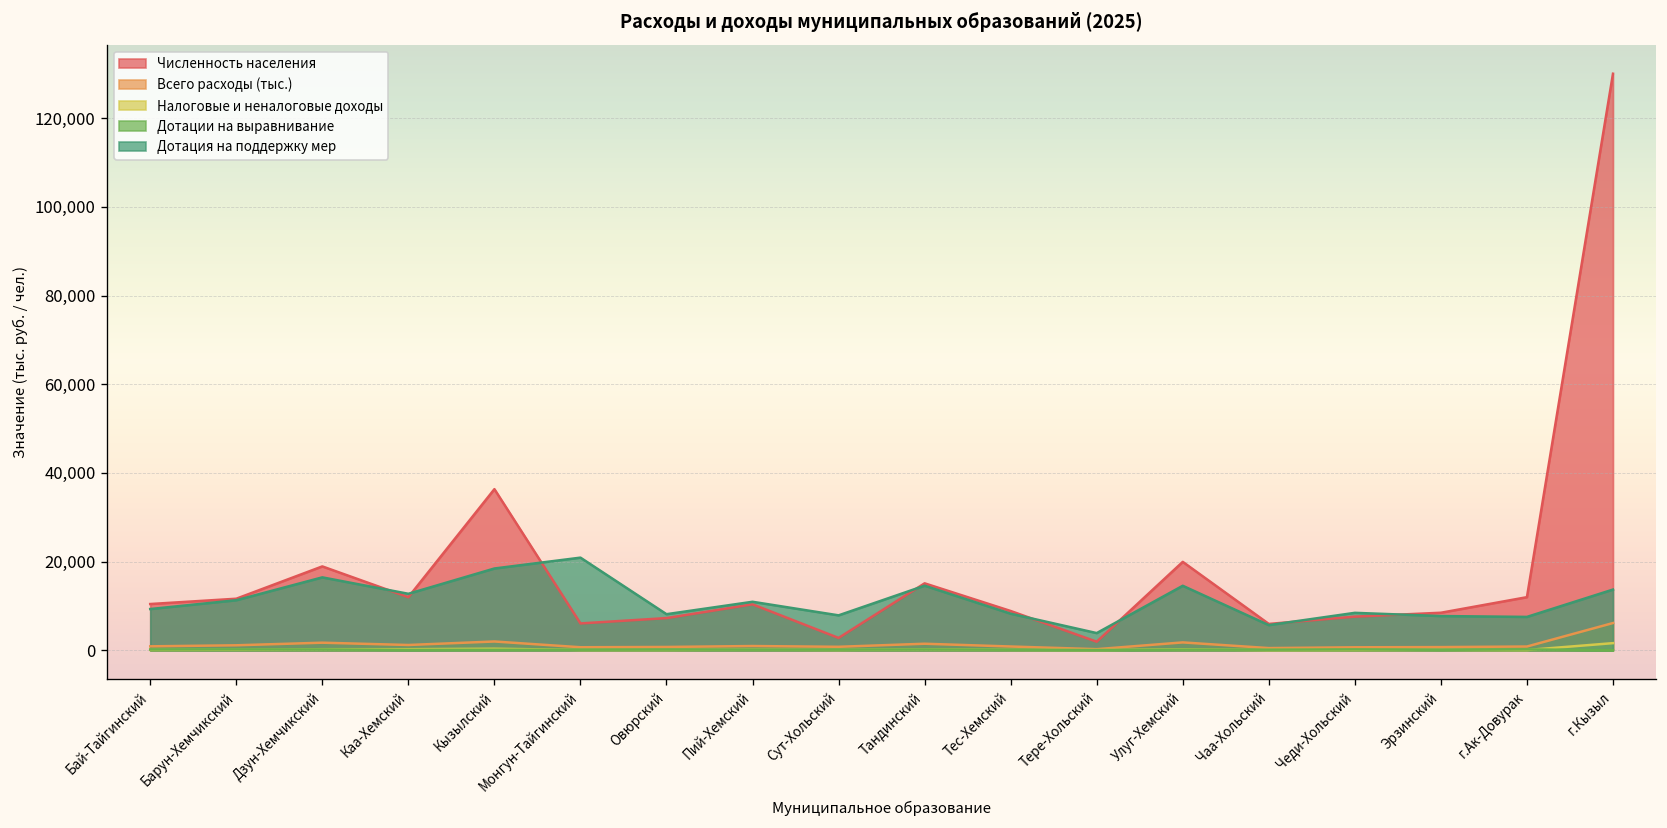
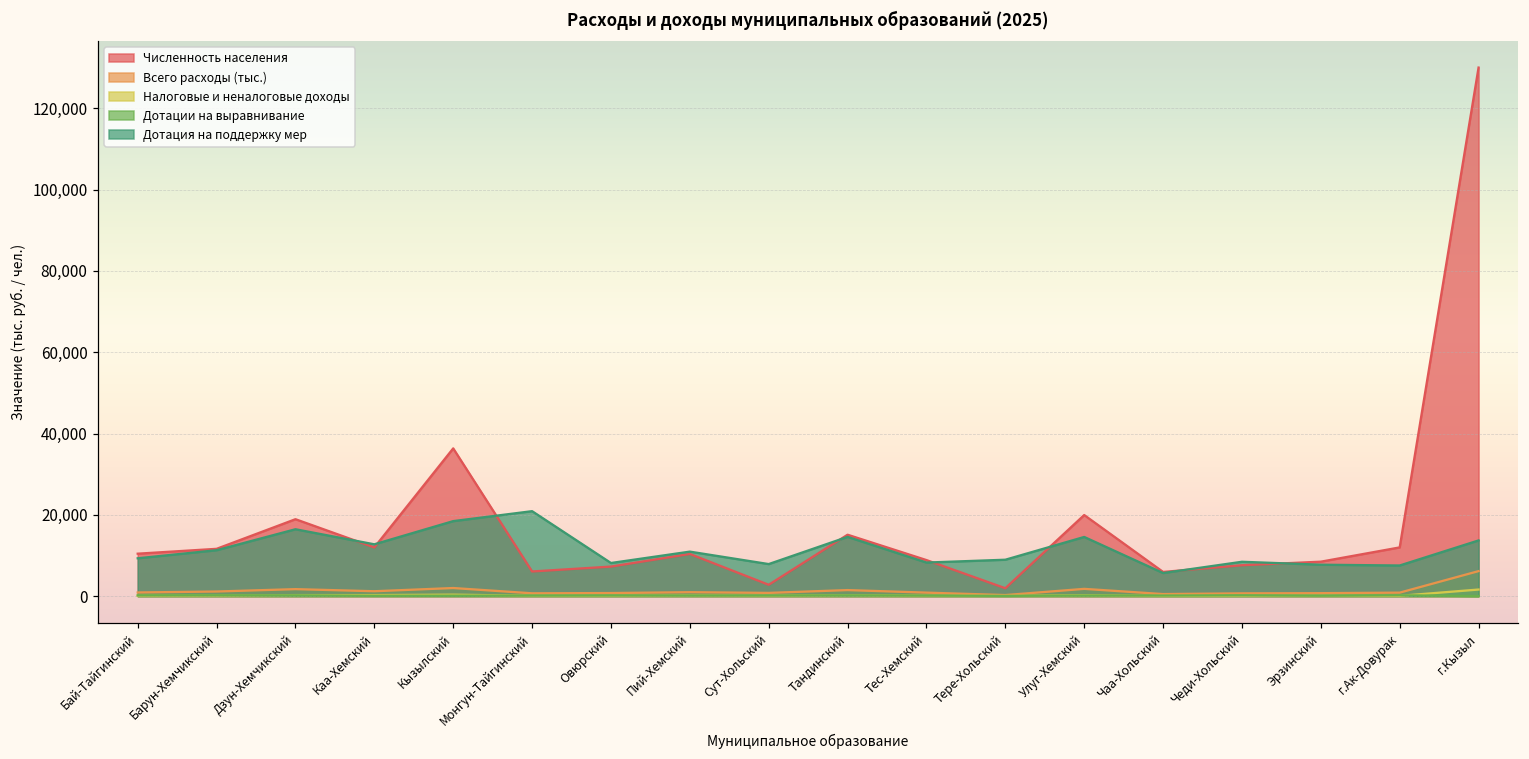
  {
    "Численность населения": {
      "Бай-Тайгинский": "10,000",
      "Дзун-Хемчикский": "19,000",
      "Каа-Хемский": "12,000",
      "Кызылский": "36,000",
      "Монгун-Тайгинский": "6,000",
      "Овюрский": "7,000",
      "Сут-Хольский": "3,000",
      "Тере-Хольский": "2,000",
      "Улуг-Хемский": "20,000",
      "Чеди-Хольский": "8,000",
      "Эрзинский": "8,000",
      "г.Ак-Довурак": "12,000",
      "г.Кызыл": "130,000"
    },
    "Дотации на выравнивание": {
      "г.Кызыл": "0"
    },
    "Дотация на поддержку мер": {
      "Бай-Тайгинский": "9,000",
      "Дзун-Хемчикский": "16,000",
      "Каа-Хемский": "13,000",
      "Кызылский": "18,000",
      "Монгун-Тайгинский": "21,000",
      "Овюрский": "8,000",
      "Сут-Хольский": "8,000",
-     "Тере-Хольский": "4,000",
+     "Тере-Хольский": "9,000",
      "Улуг-Хемский": "15,000",
      "Чеди-Хольский": "8,000",
      "Эрзинский": "8,000",
      "г.Ак-Довурак": "8,000",
      "г.Кызыл": "14,000"
    }
  }
